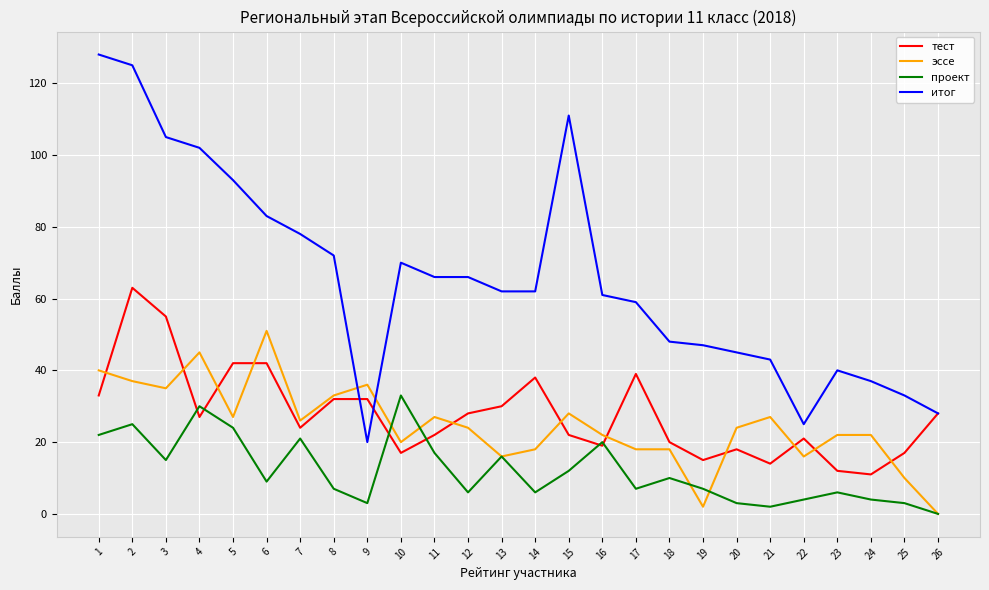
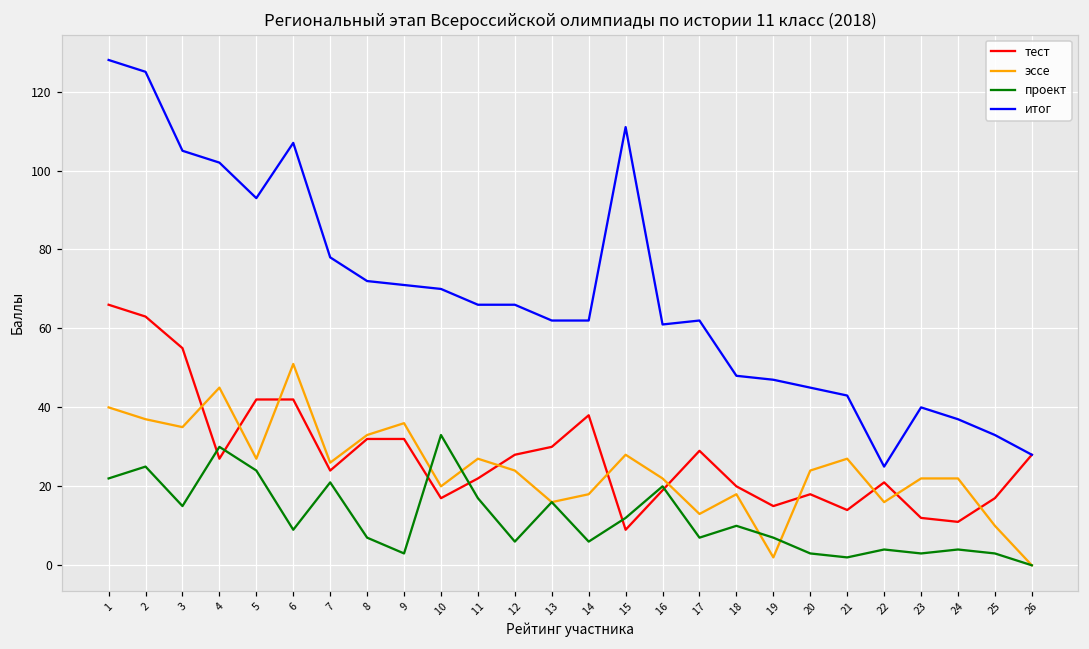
  {
    "тест": {
-     "1": 33,
+     "1": 66,
      "2": 63,
      "3": 55,
      "4": 27,
      "5": 42,
      "6": 42,
      "7": 24,
      "8": 32,
      "9": 32,
      "10": 17,
      "11": 22,
      "12": 28,
      "13": 30,
      "14": 38,
-     "15": 22,
+     "15": 9,
      "16": 19,
-     "17": 39,
+     "17": 29,
      "18": 20,
      "19": 15,
      "20": 18,
      "21": 14,
      "22": 21,
      "23": 12,
      "24": 11,
      "25": 17
    },
    "эссе": {
      "1": 40,
      "2": 37,
      "3": 35,
      "4": 45,
      "5": 27,
      "6": 51,
      "7": 26,
      "8": 33,
      "9": 36,
      "10": 20,
      "11": 27,
      "12": 24,
      "14": 18,
      "15": 28,
      "16": 22,
-     "17": 18,
+     "17": 13,
      "18": 18,
      "19": 2,
      "20": 24,
      "21": 27,
      "22": 16,
      "23": 22,
      "24": 22,
      "25": 10
    },
    "проект": {
      "1": 22,
      "2": 25,
      "3": 15,
      "4": 30,
      "5": 24,
      "6": 9,
      "7": 21,
      "8": 7,
      "9": 3,
      "10": 33,
      "11": 17,
      "12": 6,
      "14": 6,
      "15": 12,
      "16": 20,
      "17": 7,
      "18": 10,
      "19": 7,
      "20": 3,
      "21": 2,
      "22": 4,
-     "23": 6,
+     "23": 3,
      "24": 4,
      "25": 3
    },
    "итог": {
      "1": 128,
      "2": 125,
      "3": 105,
      "4": 102,
      "5": 93,
-     "6": 83,
+     "6": 107,
      "7": 78,
      "8": 72,
-     "9": 20,
+     "9": 71,
      "10": 70,
      "11": 66,
      "12": 66,
      "13": 62,
      "14": 62,
      "15": 111,
      "16": 61,
-     "17": 59,
+     "17": 62,
      "18": 48,
      "19": 47,
      "20": 45,
      "21": 43,
      "22": 25,
      "23": 40,
      "24": 37,
      "25": 33
    }
  }
